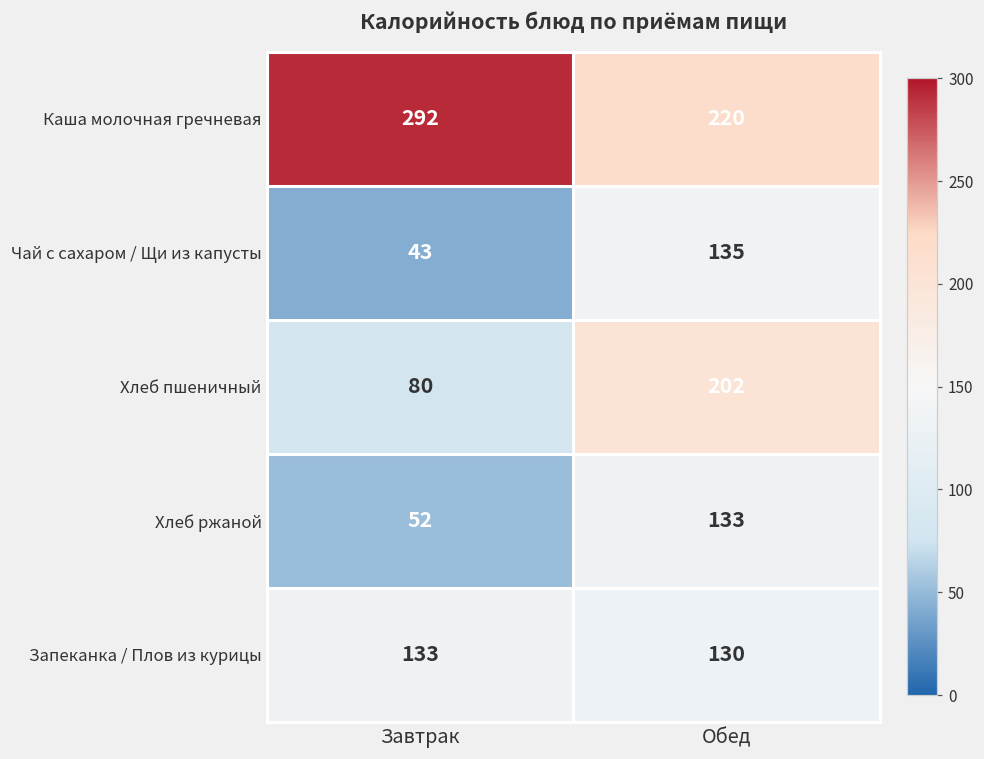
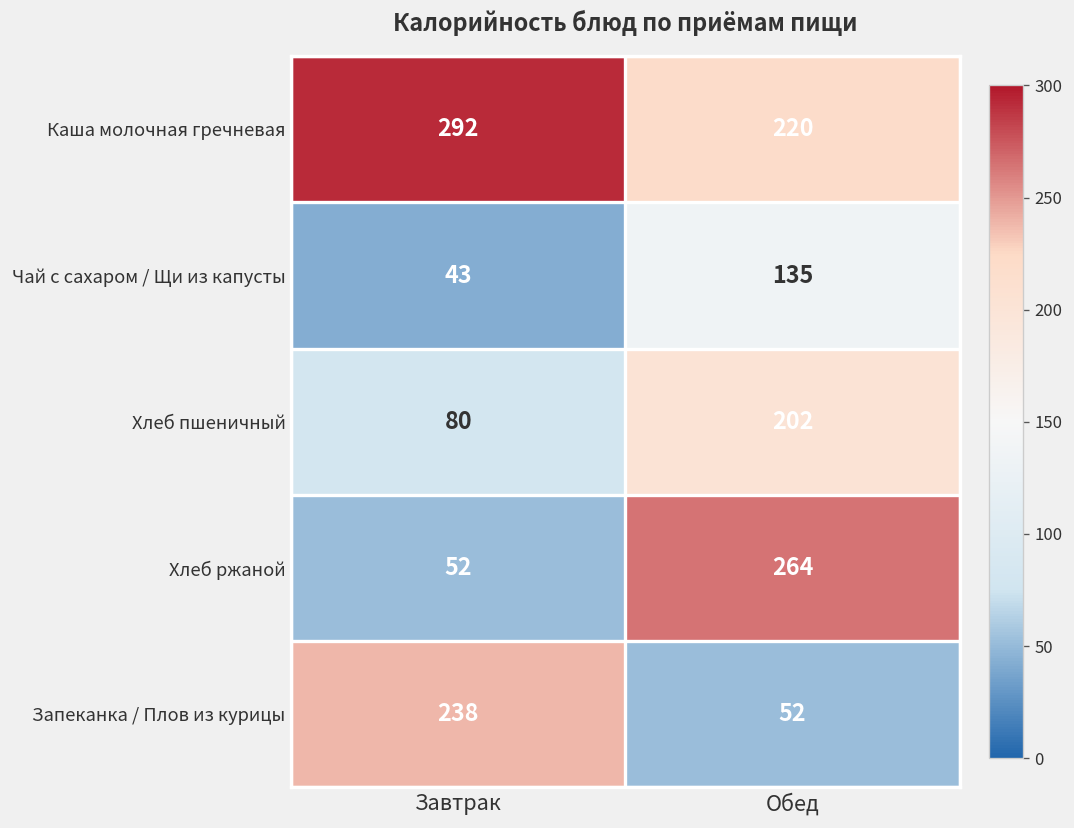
  {
    "Каша молочная гречневая": {
      "Завтрак": 292,
      "Обед": 220
    },
    "Чай с сахаром / Щи из капусты": {
      "Завтрак": 43,
      "Обед": 135
    },
    "Хлеб пшеничный": {
      "Завтрак": 80
    },
    "Хлеб ржаной": {
      "Завтрак": 52,
-     "Обед": 133
+     "Обед": 264
    },
    "Запеканка / Плов из курицы": {
-     "Завтрак": 133,
-     "Обед": 130
+     "Завтрак": 238,
+     "Обед": 52
    }
  }
